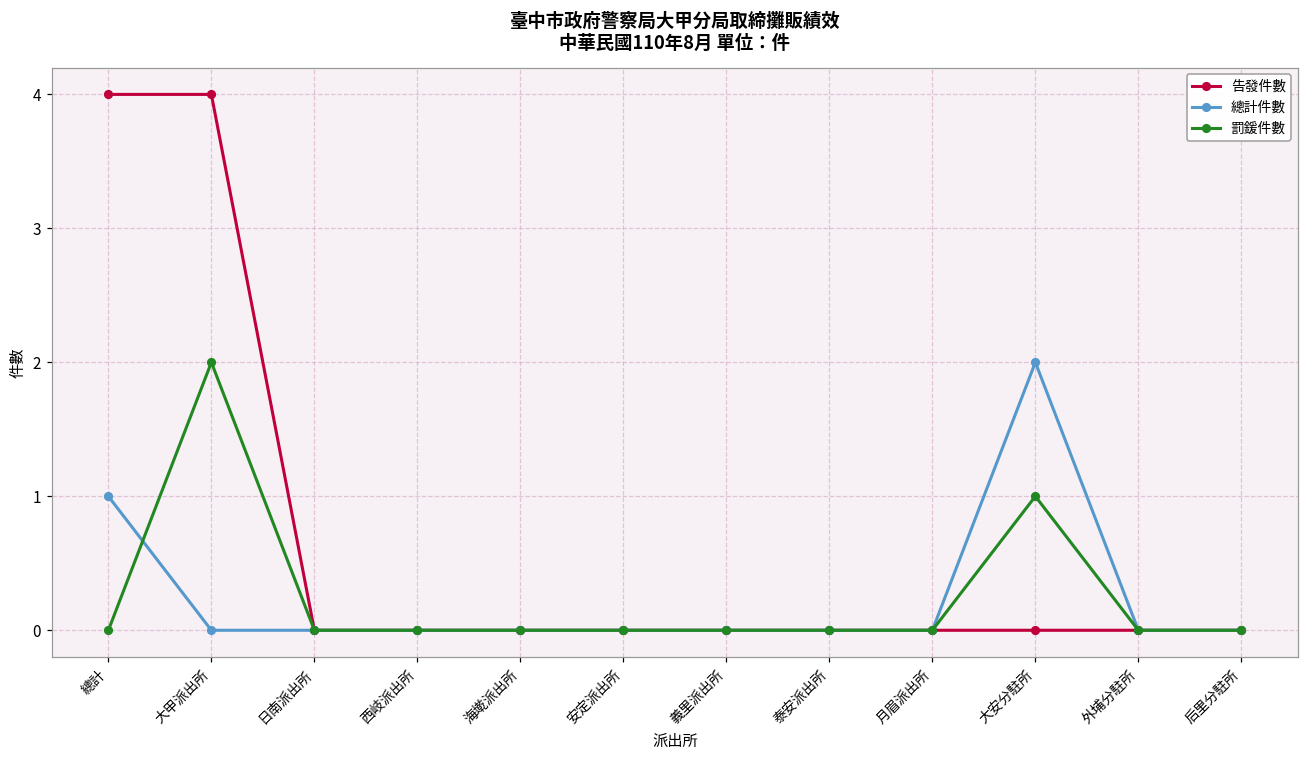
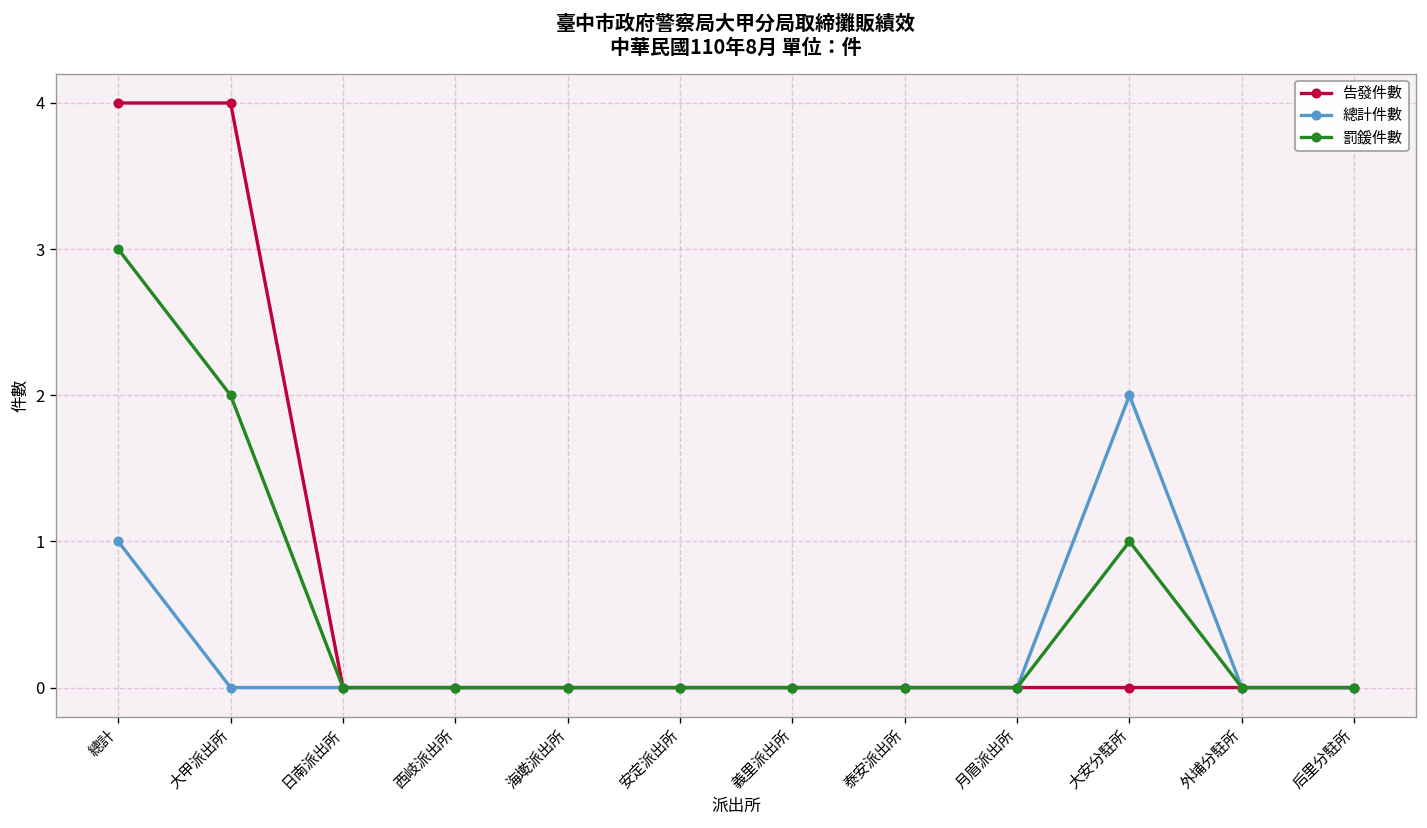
  {
    "告發件數": {
      "總計": 4,
      "大甲派出所": 4,
      "大安分駐所": 0
    },
    "總計件數": {
      "總計": 1,
      "大甲派出所": 0,
      "大安分駐所": 2
    },
    "罰鍰件數": {
-     "總計": 0,
+     "總計": 3,
      "大甲派出所": 2,
      "大安分駐所": 1
    }
  }
